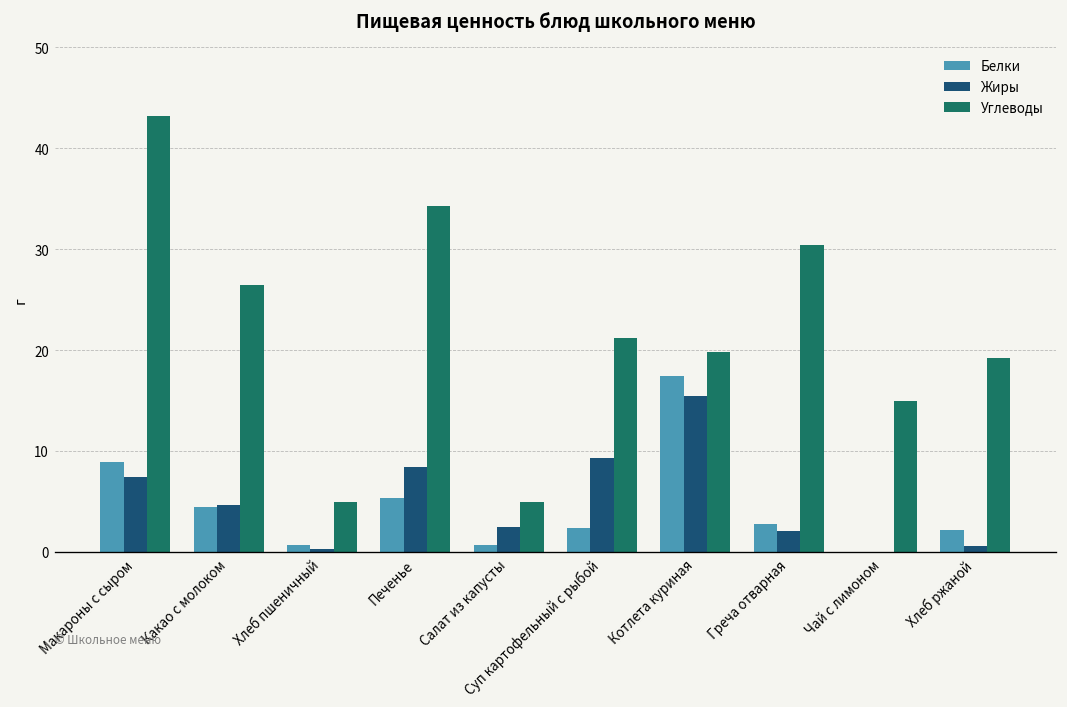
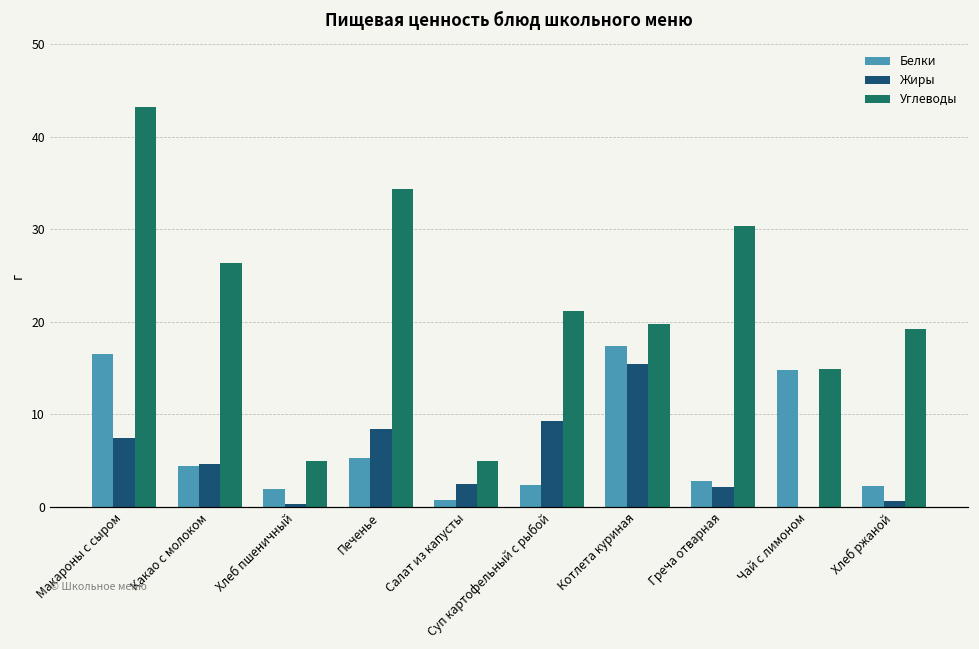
  {
    "Белки": {
-     "Макароны с сыром": 9,
+     "Макароны с сыром": 17,
      "Какао с молоком": 4,
-     "Хлеб пшеничный": 1,
+     "Хлеб пшеничный": 2,
      "Печенье": 5,
      "Салат из капусты": 1,
      "Суп картофельный с рыбой": 2,
      "Котлета куриная": 17,
      "Греча отварная": 3,
-     "Чай с лимоном": 0,
+     "Чай с лимоном": 15,
      "Хлеб ржаной": 2
    }
  }
